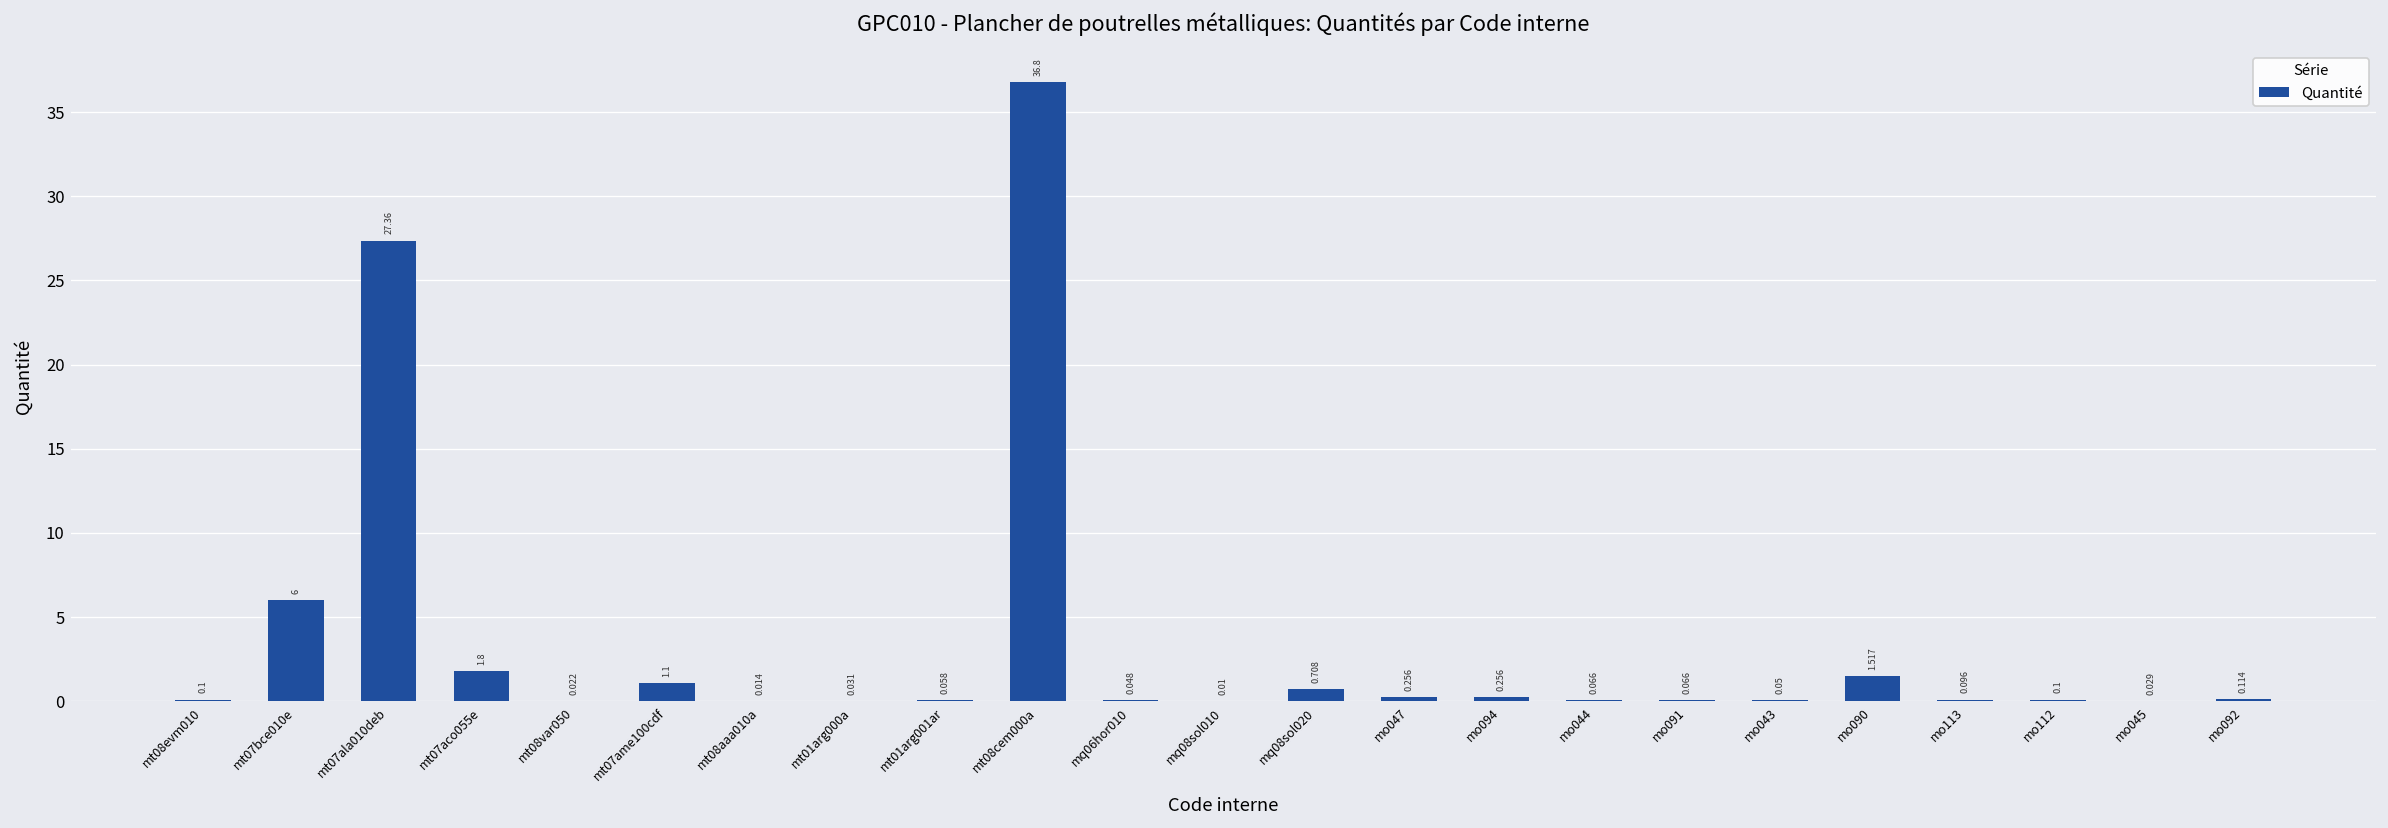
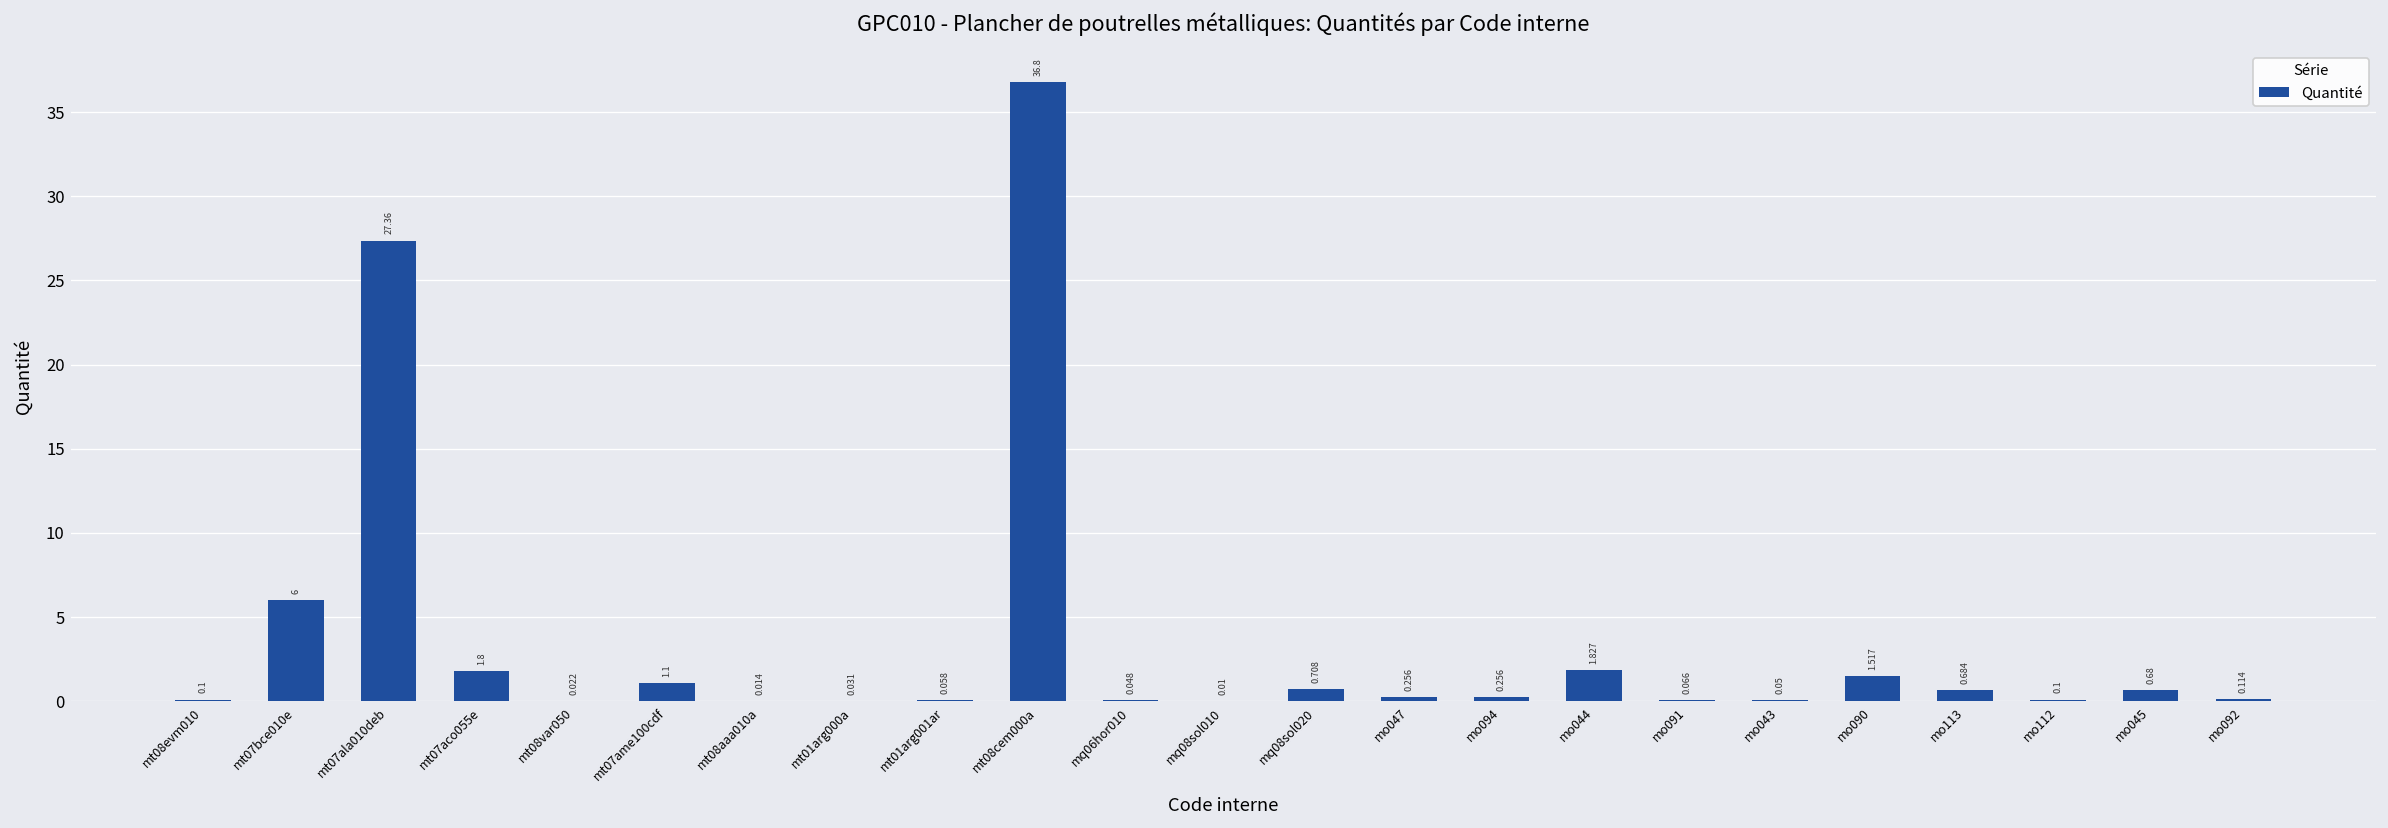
  {
    "mt08evm010": 0.1,
    "mt07bce010e": 6,
    "mt07ala010deb": 27.36,
    "mt07aco055e": 1.8,
    "mt08var050": 0.022,
    "mt07ame100cdf": 1.1,
    "mt08aaa010a": 0.014,
    "mt01arg000a": 0.031,
    "mt01arg001ar": 0.058,
    "mt08cem000a": 36.8,
    "mq06hor010": 0.048,
    "mq08sol010": 0.01,
    "mq08sol020": 0.708,
    "mo047": 0.256,
    "mo094": 0.256,
-   "mo044": 0.066,
+   "mo044": 1.827,
    "mo091": 0.066,
    "mo043": 0.05,
    "mo090": 1.517,
-   "mo113": 0.096,
+   "mo113": 0.684,
    "mo112": 0.1,
-   "mo045": 0.029,
+   "mo045": 0.68,
    "mo092": 0.114
  }
